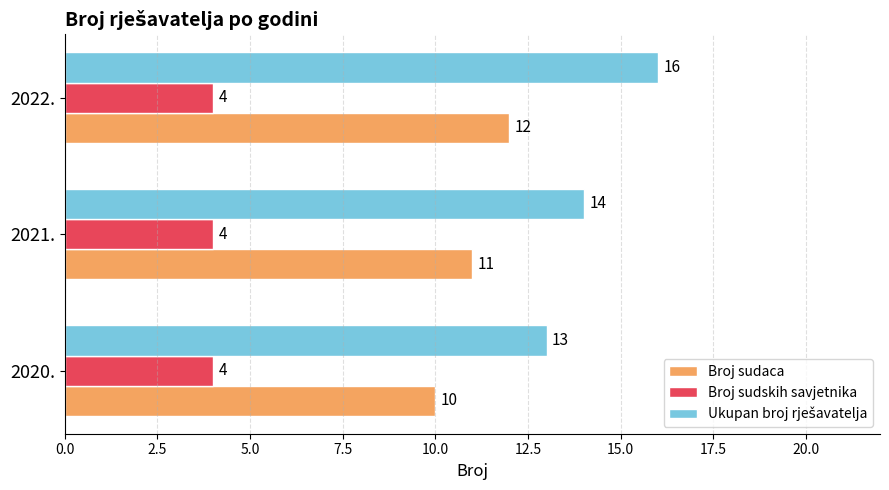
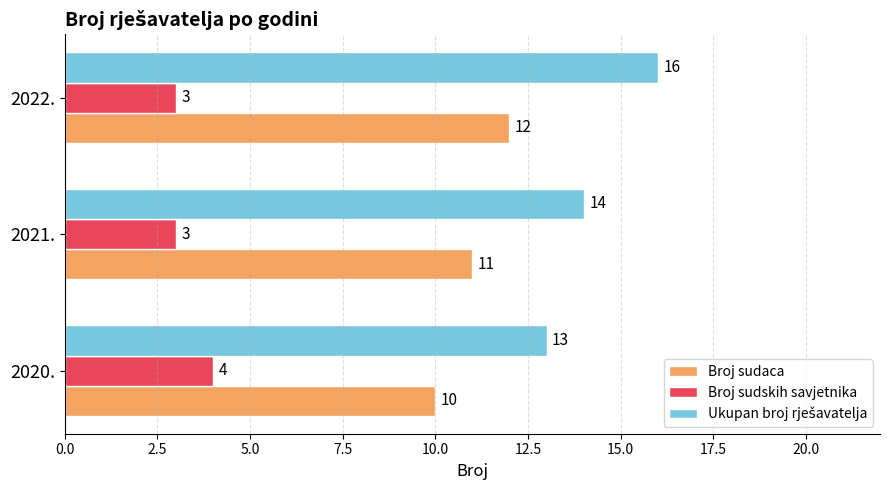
  {
    "Broj sudaca": {
      "2022.": 12,
      "2021.": 11,
      "2020.": 10
    },
    "Broj sudskih savjetnika": {
-     "2022.": 4,
-     "2021.": 4,
+     "2022.": 3,
+     "2021.": 3,
      "2020.": 4
    },
    "Ukupan broj rješavatelja": {
      "2022.": 16,
      "2021.": 14,
      "2020.": 13
    }
  }
